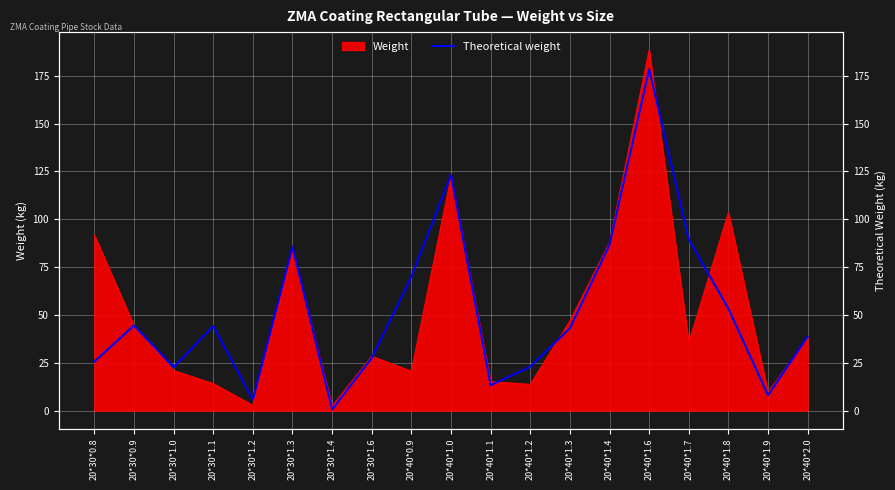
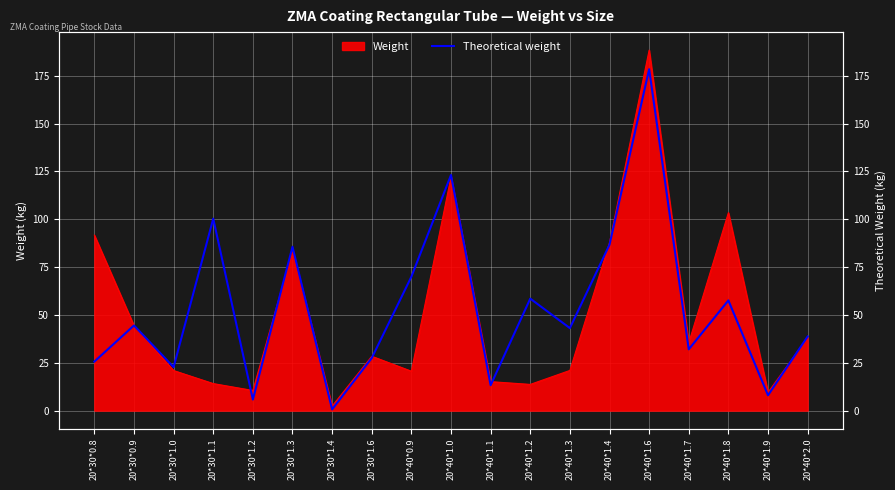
  {
    "Weight": {
      "20*30*0.8": 92,
      "20*30*1.0": 21,
      "20*30*1.1": 14,
-     "20*30*1.2": 3,
+     "20*30*1.2": 11,
      "20*30*1.3": 84,
      "20*30*1.4": 2,
      "20*40*0.9": 21,
      "20*40*1.1": 15,
      "20*40*1.2": 14,
-     "20*40*1.3": 47,
+     "20*40*1.3": 21,
      "20*40*1.6": 188,
      "20*40*1.7": 35,
      "20*40*1.8": 103,
      "20*40*1.9": 10
    },
    "Theoretical weight": {
      "20*30*0.8": 26,
      "20*30*1.0": 23,
-     "20*30*1.1": 44,
+     "20*30*1.1": 100,
      "20*30*1.2": 6,
      "20*30*1.3": 86,
      "20*30*1.4": 1,
      "20*40*0.9": 70,
      "20*40*1.1": 13,
-     "20*40*1.2": 23,
+     "20*40*1.2": 59,
      "20*40*1.3": 43,
      "20*40*1.6": 178,
-     "20*40*1.7": 89,
-     "20*40*1.8": 53,
+     "20*40*1.7": 32,
+     "20*40*1.8": 58,
      "20*40*1.9": 8
    }
  }
